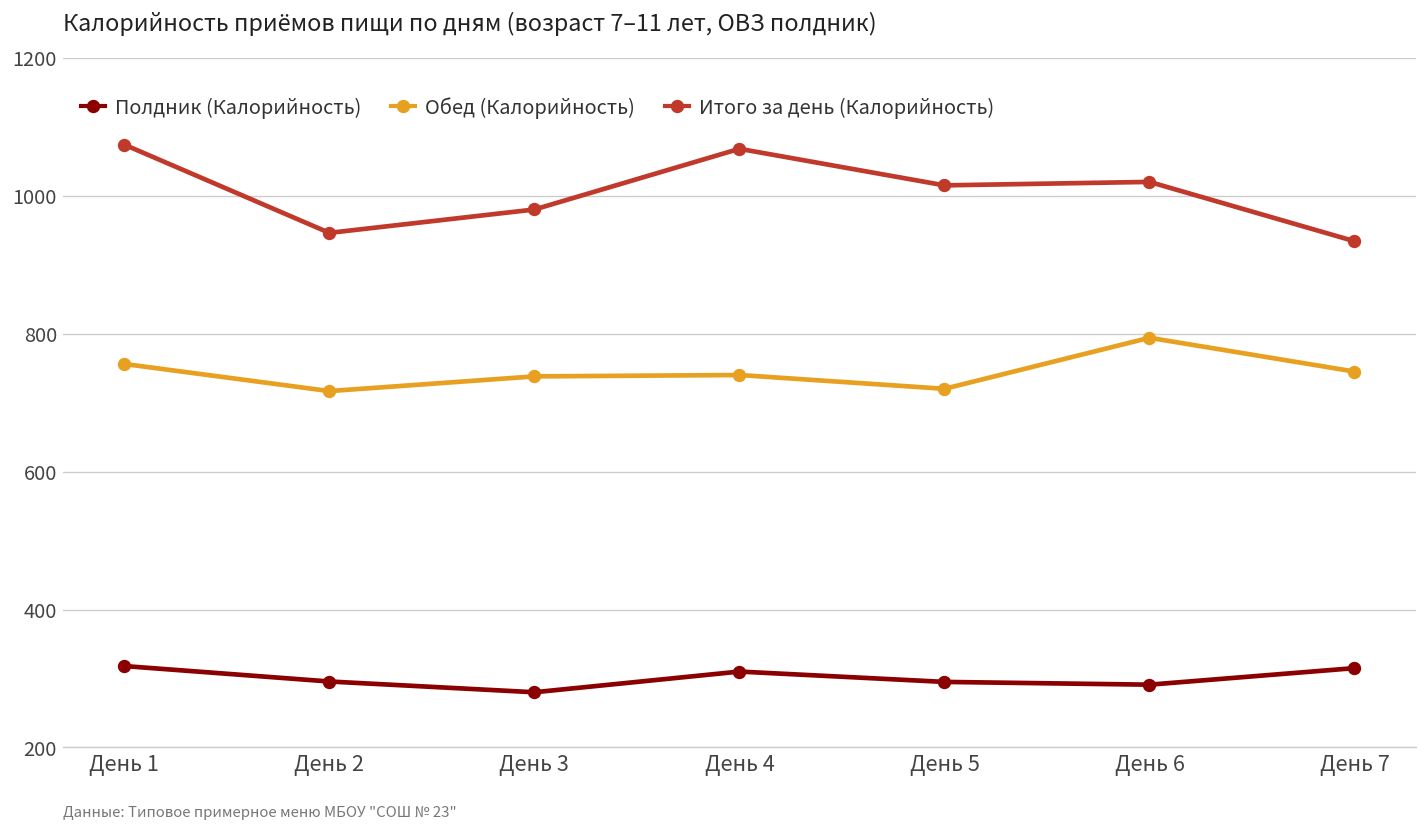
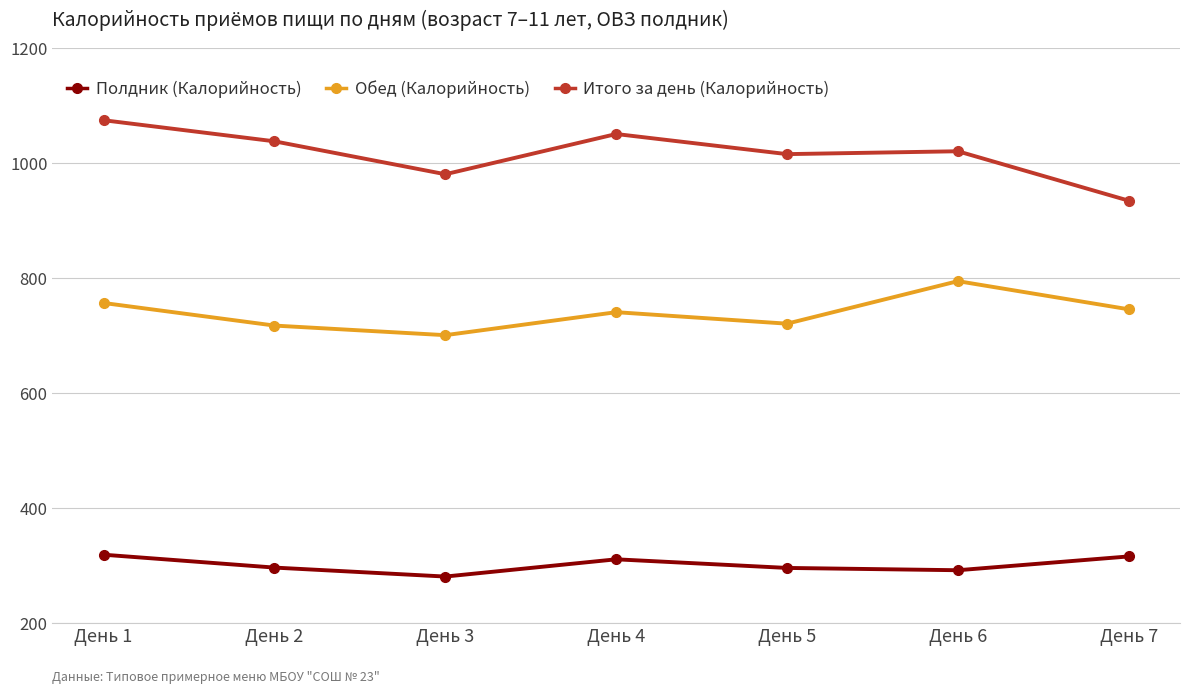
  {
    "Полдник (Калорийность)": {
      "День 1": 320,
      "День 2": 300,
      "День 3": 280,
      "День 4": 310,
      "День 5": 300,
      "День 6": 290,
      "День 7": 320
    },
    "Обед (Калорийность)": {
      "День 1": 760,
      "День 2": 720,
-     "День 3": 740,
+     "День 3": 700,
      "День 4": 740,
      "День 5": 720,
      "День 6": 790,
      "День 7": 750
    },
    "Итого за день (Калорийность)": {
      "День 1": 1070,
-     "День 2": 950,
+     "День 2": 1040,
      "День 3": 980,
-     "День 4": 1070,
+     "День 4": 1050,
      "День 5": 1020,
      "День 6": 1020,
      "День 7": 930
    }
  }
